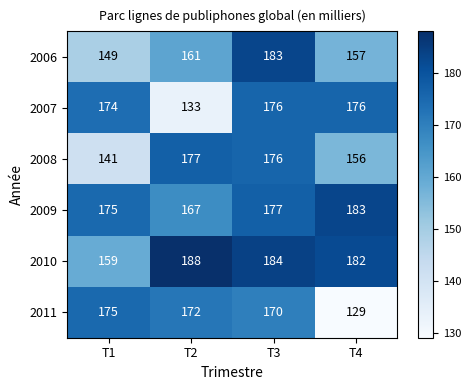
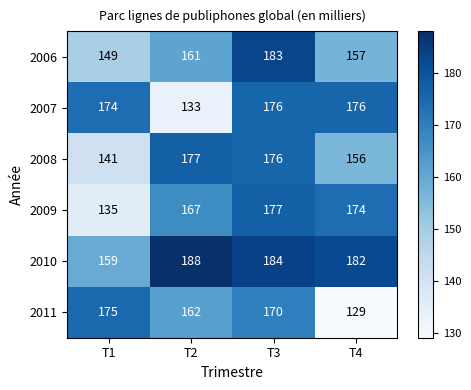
  {
    "2006": {
      "T1": 149,
      "T2": 161,
      "T3": 183,
      "T4": 157
    },
    "2007": {
      "T1": 174,
      "T2": 133,
      "T3": 176,
      "T4": 176
    },
    "2008": {
      "T1": 141,
      "T2": 177,
      "T3": 176,
      "T4": 156
    },
    "2009": {
-     "T1": 175,
+     "T1": 135,
      "T2": 167,
      "T3": 177,
-     "T4": 183
+     "T4": 174
    },
    "2010": {
      "T1": 159,
      "T2": 188,
      "T3": 184,
      "T4": 182
    },
    "2011": {
      "T1": 175,
-     "T2": 172,
+     "T2": 162,
      "T3": 170,
      "T4": 129
    }
  }
